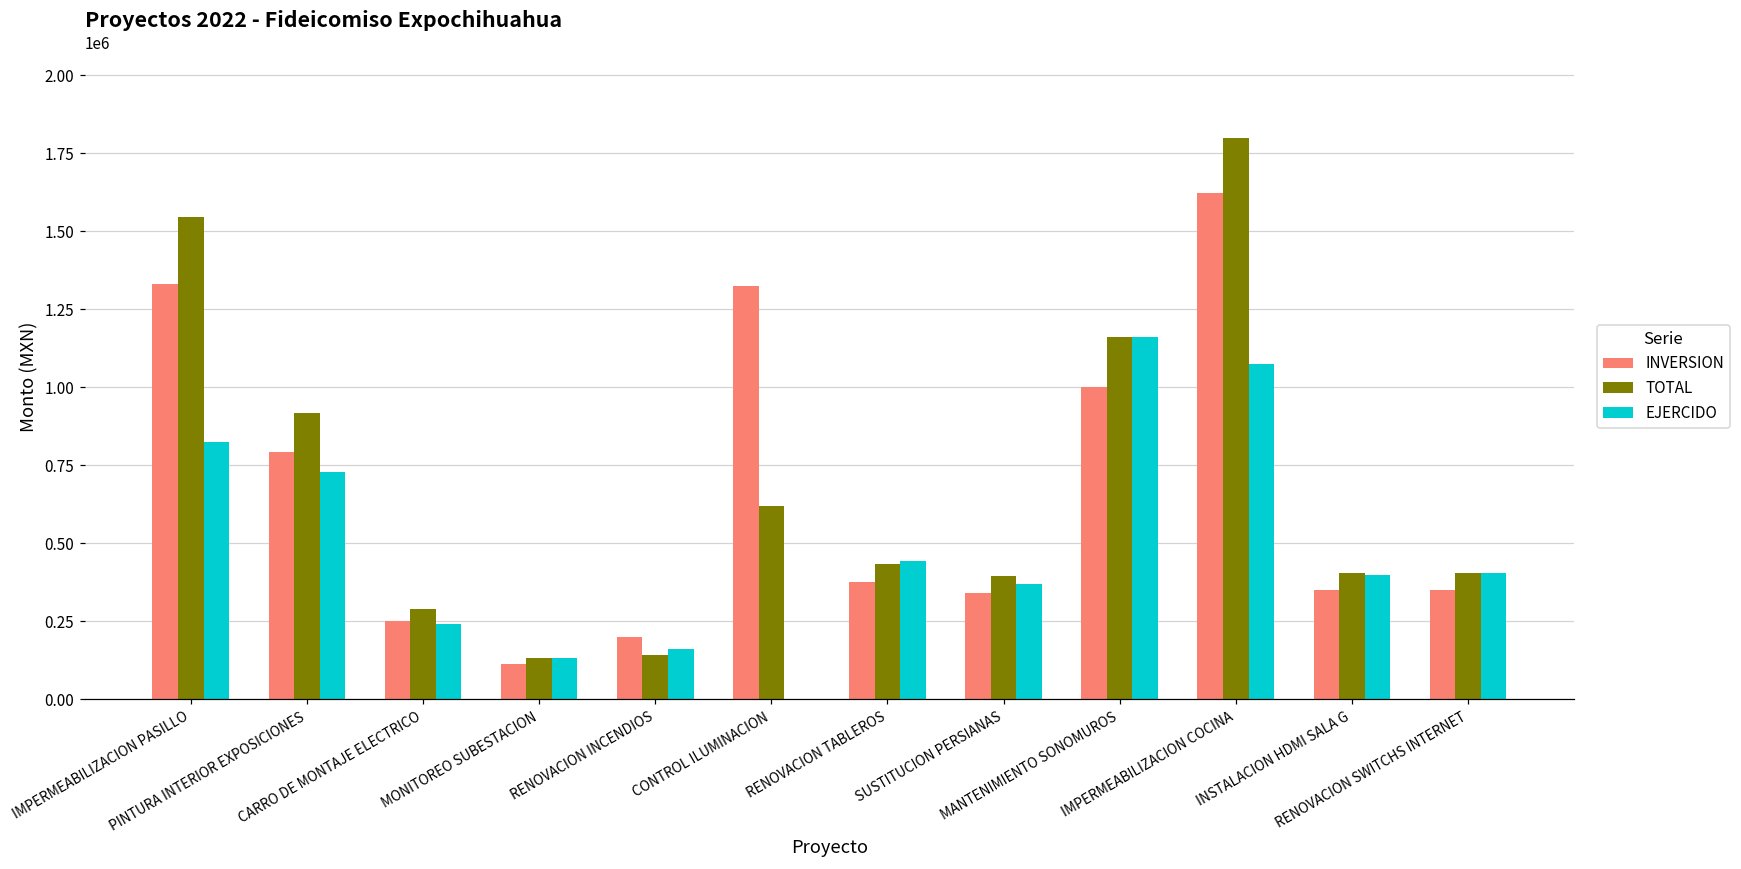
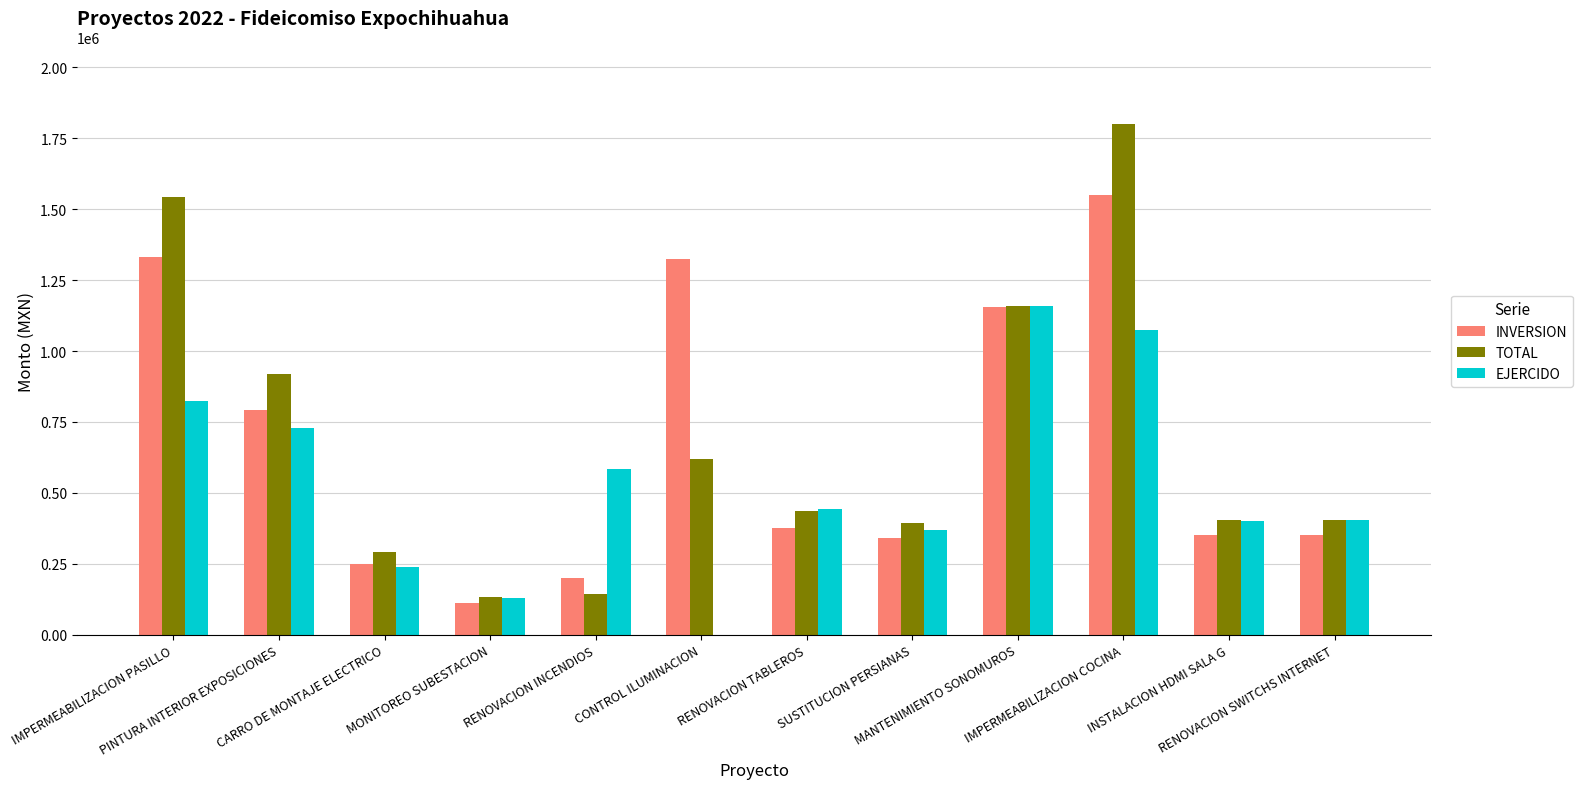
  {
    "INVERSION": {
      "IMPERMEABILIZACION PASILLO": 1330000,
      "PINTURA INTERIOR EXPOSICIONES": 790000,
      "CARRO DE MONTAJE ELECTRICO": 250000,
      "MONITOREO SUBESTACION": 110000,
      "RENOVACION INCENDIOS": 200000,
      "CONTROL ILUMINACION": 1330000,
      "RENOVACION TABLEROS": 380000,
      "SUSTITUCION PERSIANAS": 340000,
-     "MANTENIMIENTO SONOMUROS": 1000000,
-     "IMPERMEABILIZACION COCINA": 1620000,
+     "MANTENIMIENTO SONOMUROS": 1160000,
+     "IMPERMEABILIZACION COCINA": 1550000,
      "INSTALACION HDMI SALA G": 350000,
      "RENOVACION SWITCHS INTERNET": 350000
    },
    "TOTAL": {
      "IMPERMEABILIZACION PASILLO": 1540000,
      "PINTURA INTERIOR EXPOSICIONES": 920000,
      "CARRO DE MONTAJE ELECTRICO": 290000,
      "MONITOREO SUBESTACION": 130000,
      "RENOVACION INCENDIOS": 140000,
      "CONTROL ILUMINACION": 620000,
      "RENOVACION TABLEROS": 440000,
      "SUSTITUCION PERSIANAS": 400000,
      "MANTENIMIENTO SONOMUROS": 1160000,
      "IMPERMEABILIZACION COCINA": 1800000,
      "INSTALACION HDMI SALA G": 410000,
      "RENOVACION SWITCHS INTERNET": 410000
    },
    "EJERCIDO": {
      "IMPERMEABILIZACION PASILLO": 820000,
      "PINTURA INTERIOR EXPOSICIONES": 730000,
      "CARRO DE MONTAJE ELECTRICO": 240000,
      "MONITOREO SUBESTACION": 130000,
-     "RENOVACION INCENDIOS": 160000,
+     "RENOVACION INCENDIOS": 590000,
      "CONTROL ILUMINACION": 0,
      "RENOVACION TABLEROS": 440000,
      "SUSTITUCION PERSIANAS": 370000,
      "MANTENIMIENTO SONOMUROS": 1160000,
      "IMPERMEABILIZACION COCINA": 1070000,
      "INSTALACION HDMI SALA G": 400000,
      "RENOVACION SWITCHS INTERNET": 400000
    }
  }
